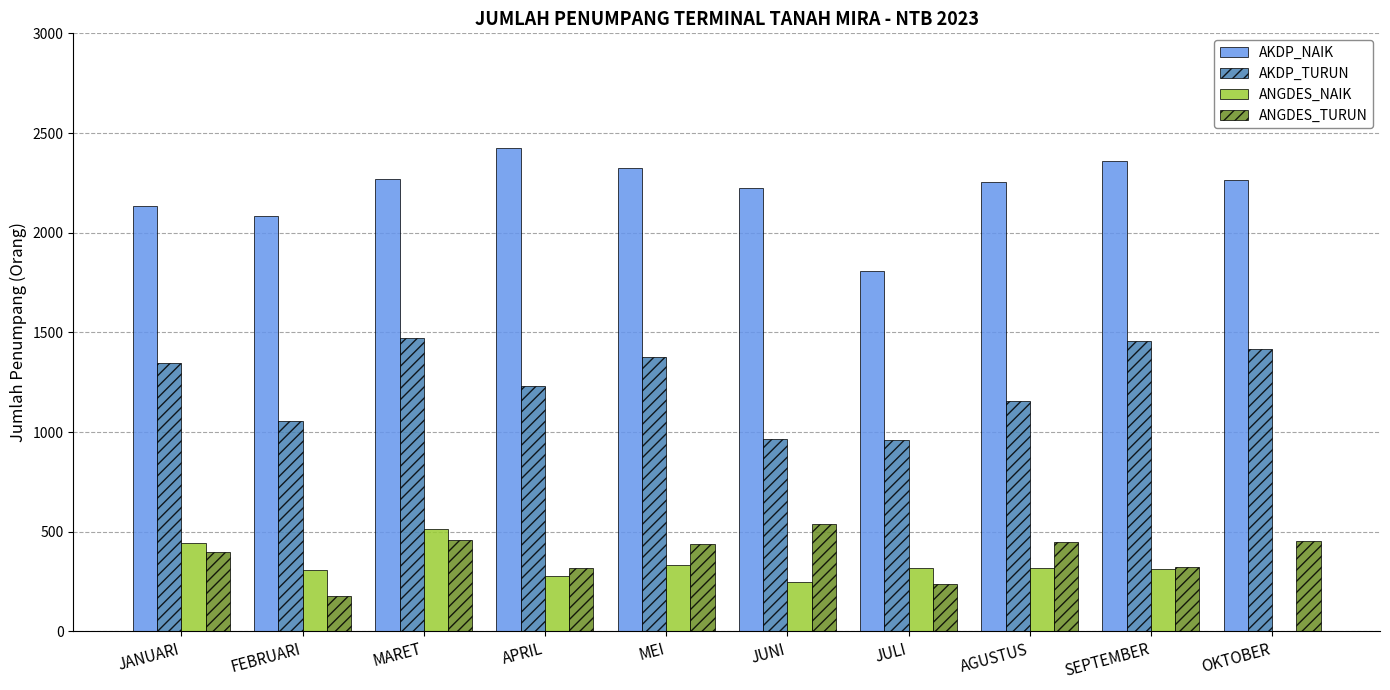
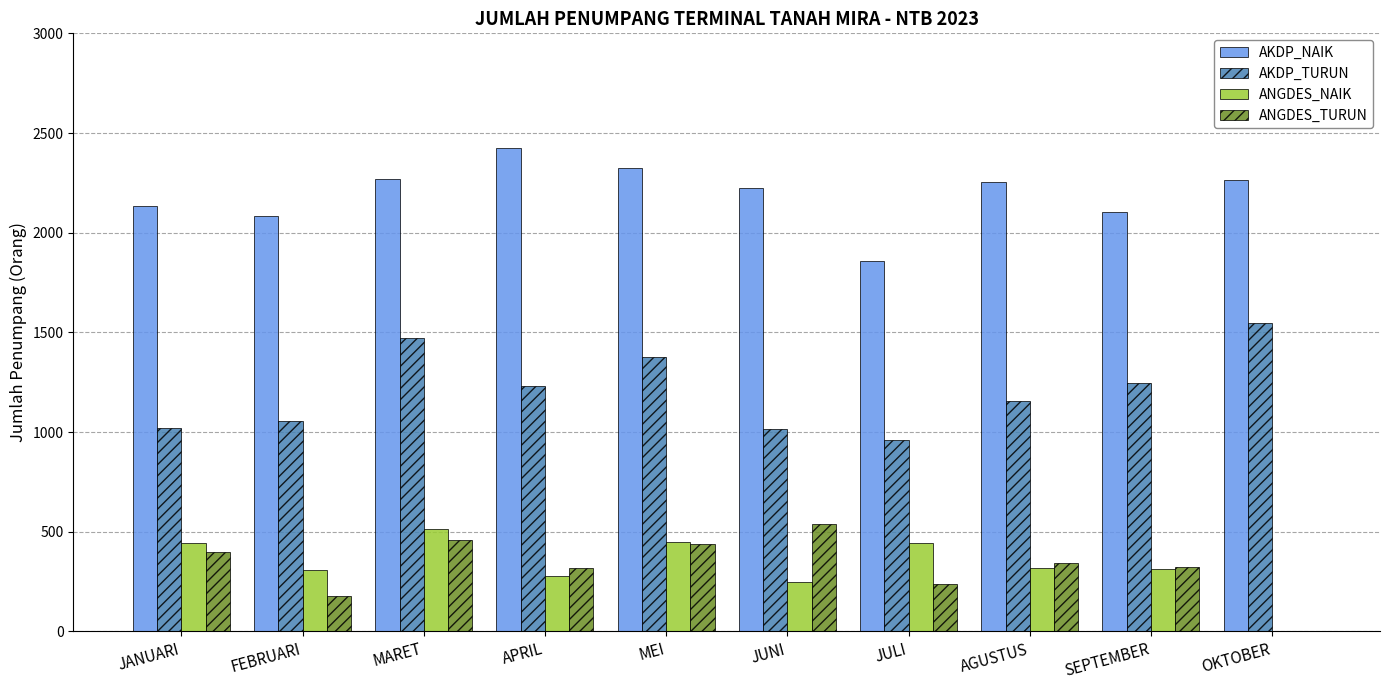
  {
    "AKDP_NAIK": {
      "JANUARI": 2140,
      "FEBRUARI": 2080,
      "MARET": 2270,
      "APRIL": 2420,
      "MEI": 2320,
      "JUNI": 2230,
-     "JULI": 1810,
+     "JULI": 1860,
      "AGUSTUS": 2260,
-     "SEPTEMBER": 2360,
+     "SEPTEMBER": 2100,
      "OKTOBER": 2260
    },
    "AKDP_TURUN": {
-     "JANUARI": 1350,
+     "JANUARI": 1020,
      "FEBRUARI": 1060,
      "MARET": 1470,
      "APRIL": 1230,
      "MEI": 1380,
-     "JUNI": 970,
+     "JUNI": 1010,
      "JULI": 960,
      "AGUSTUS": 1160,
-     "SEPTEMBER": 1460,
-     "OKTOBER": 1420
+     "SEPTEMBER": 1250,
+     "OKTOBER": 1550
    },
    "ANGDES_NAIK": {
      "JANUARI": 440,
      "FEBRUARI": 310,
      "MARET": 510,
      "APRIL": 280,
-     "MEI": 330,
+     "MEI": 450,
      "JUNI": 250,
-     "JULI": 320,
+     "JULI": 440,
      "AGUSTUS": 320,
      "SEPTEMBER": 320,
      "OKTOBER": 0
    },
    "ANGDES_TURUN": {
      "JANUARI": 400,
      "FEBRUARI": 180,
      "MARET": 460,
      "APRIL": 320,
      "MEI": 440,
      "JUNI": 540,
      "JULI": 240,
-     "AGUSTUS": 450,
+     "AGUSTUS": 340,
      "SEPTEMBER": 320,
-     "OKTOBER": 450
+     "OKTOBER": 0
    }
  }
